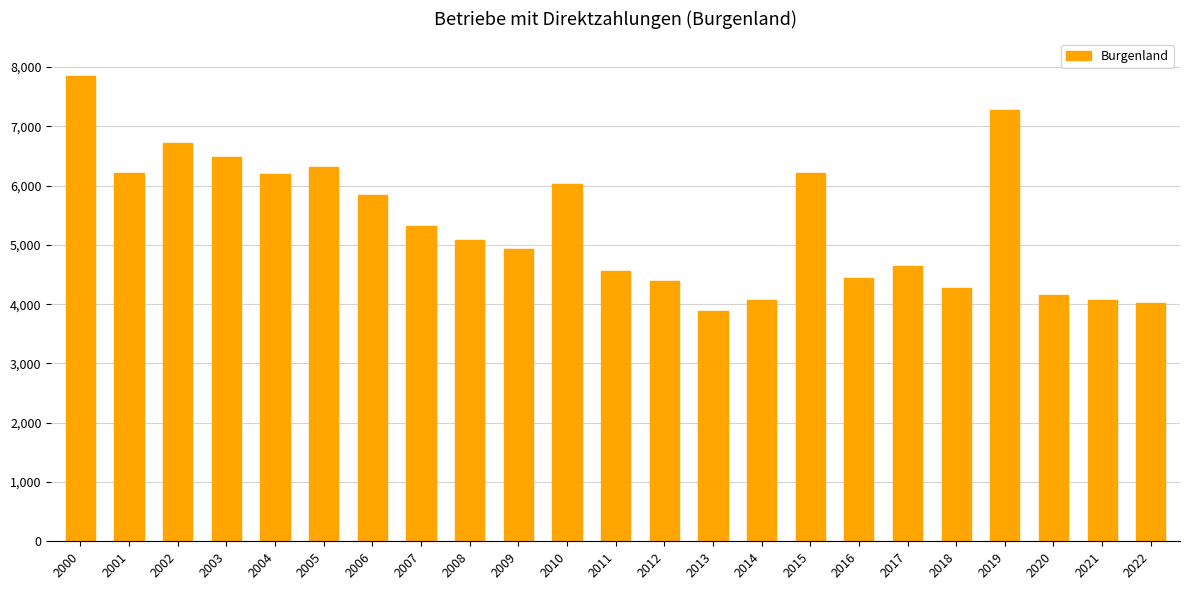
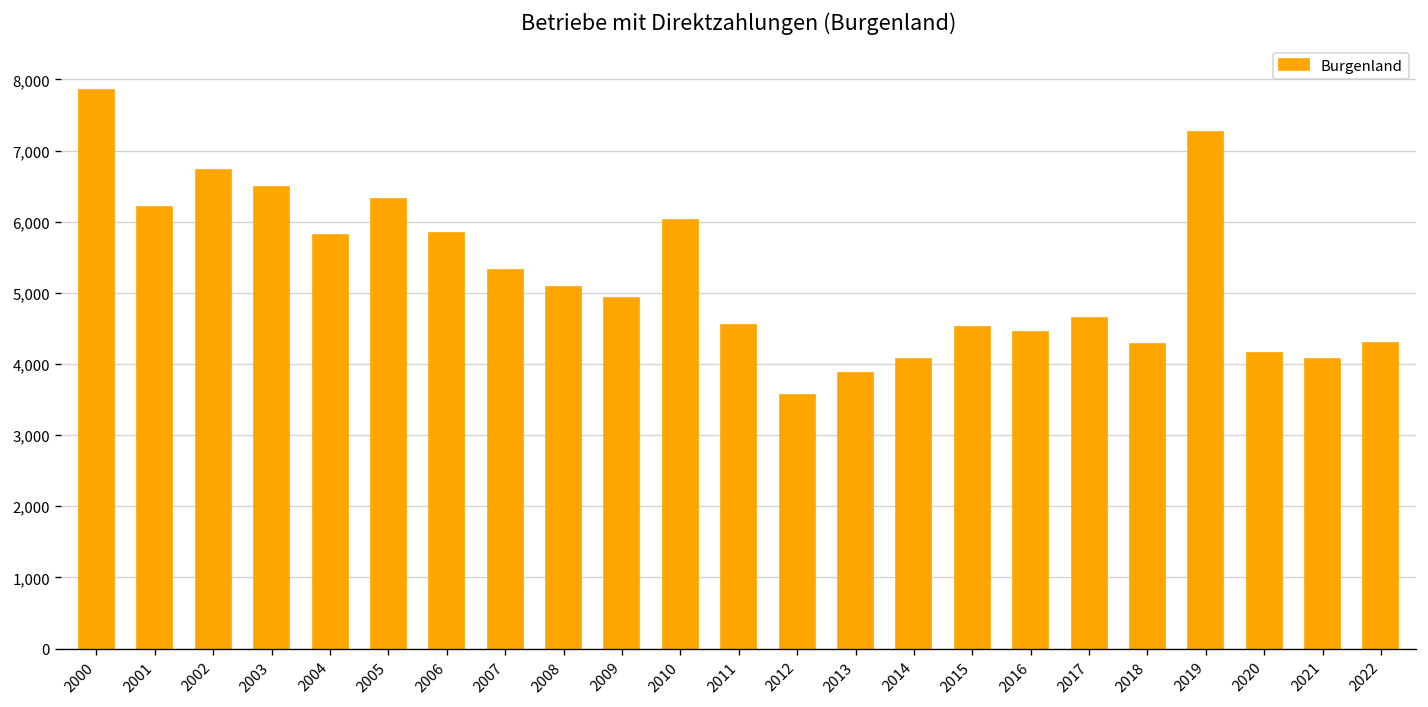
  {
    "2000": "7,900",
    "2001": "6,200",
    "2002": "6,700",
    "2003": "6,500",
-   "2004": "6,200",
+   "2004": "5,800",
    "2005": "6,300",
    "2006": "5,800",
    "2007": "5,300",
    "2008": "5,100",
    "2009": "4,900",
    "2010": "6,000",
    "2011": "4,600",
-   "2012": "4,400",
+   "2012": "3,600",
    "2013": "3,900",
    "2014": "4,100",
-   "2015": "6,200",
+   "2015": "4,500",
    "2016": "4,400",
    "2017": "4,600",
    "2018": "4,300",
    "2019": "7,300",
    "2020": "4,200",
    "2021": "4,100",
-   "2022": "4,000"
+   "2022": "4,300"
  }
